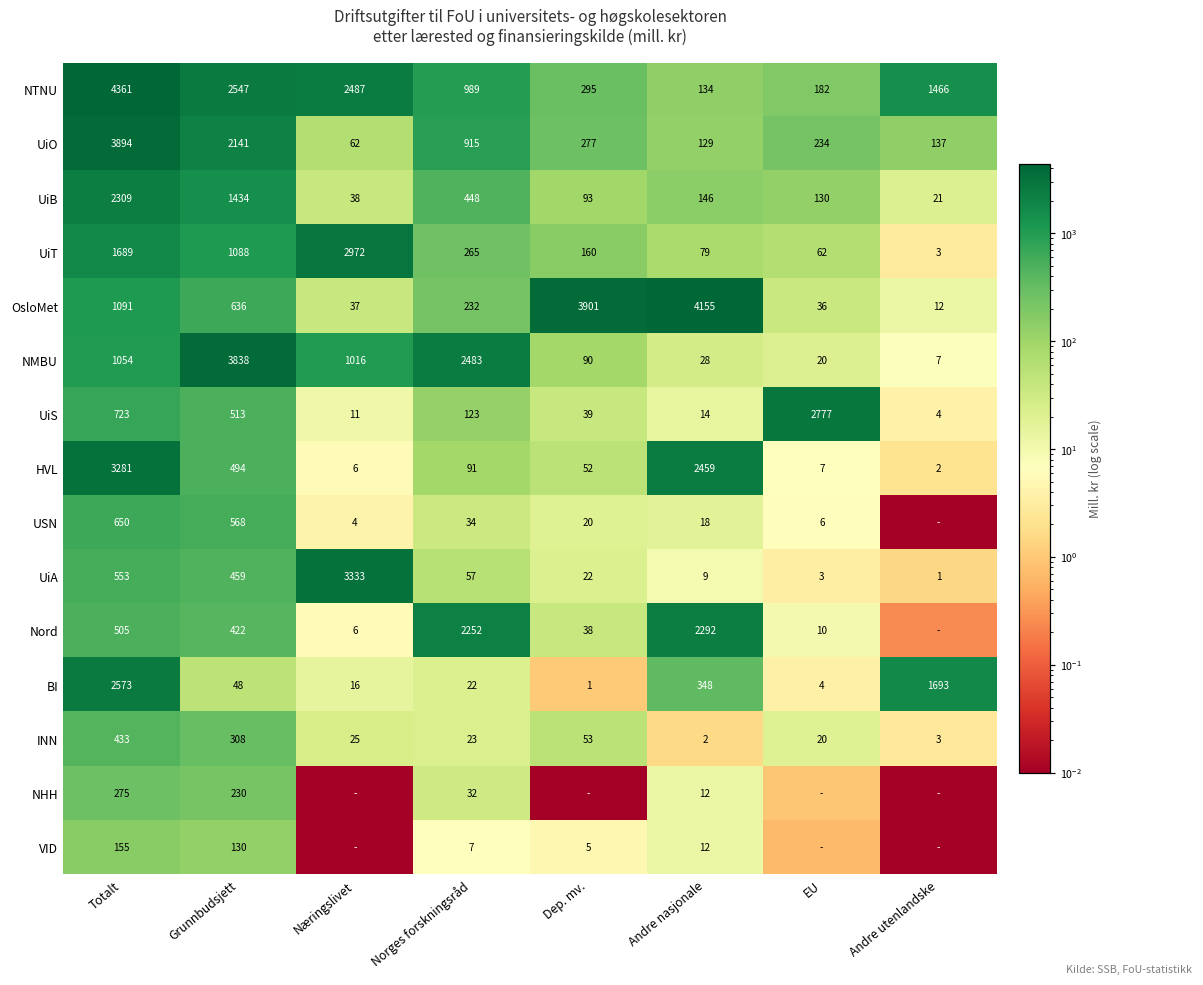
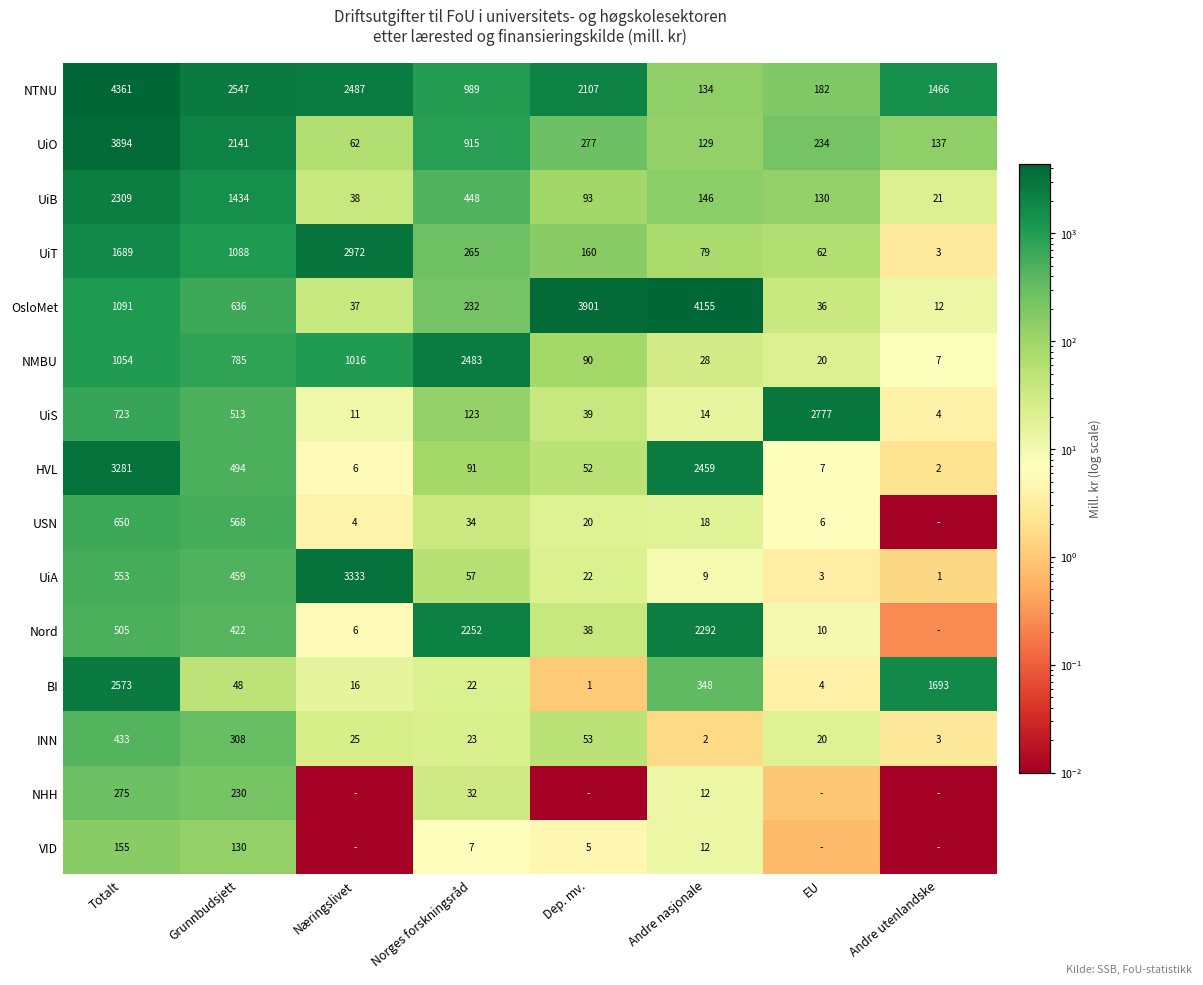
  {
    "NTNU": {
      "Totalt": 4361,
      "Grunnbudsjett": 2547,
      "Næringslivet": 2487,
      "Norges forskningsråd": 989,
-     "Dep. mv.": 295,
+     "Dep. mv.": 2107,
      "Andre nasjonale": 134,
      "EU": 182,
      "Andre utenlandske": 1466
    },
    "UiO": {
      "Totalt": 3894,
      "Grunnbudsjett": 2141,
      "Næringslivet": 62,
      "Norges forskningsråd": 915,
      "Dep. mv.": 277,
      "Andre nasjonale": 129,
      "EU": 234,
      "Andre utenlandske": 137
    },
    "UiB": {
      "Totalt": 2309,
      "Grunnbudsjett": 1434,
      "Næringslivet": 38,
      "Norges forskningsråd": 448,
      "Dep. mv.": 93,
      "Andre nasjonale": 146,
      "EU": 130,
      "Andre utenlandske": 21
    },
    "UiT": {
      "Totalt": 1689,
      "Grunnbudsjett": 1088,
      "Næringslivet": 2972,
      "Norges forskningsråd": 265,
      "Dep. mv.": 160,
      "Andre nasjonale": 79,
      "EU": 62,
      "Andre utenlandske": 3
    },
    "OsloMet": {
      "Totalt": 1091,
      "Grunnbudsjett": 636,
      "Næringslivet": 37,
      "Norges forskningsråd": 232,
      "Dep. mv.": 3901,
      "Andre nasjonale": 4155,
      "EU": 36,
      "Andre utenlandske": 12
    },
    "NMBU": {
      "Totalt": 1054,
-     "Grunnbudsjett": 3838,
+     "Grunnbudsjett": 785,
      "Næringslivet": 1016,
      "Norges forskningsråd": 2483,
      "Dep. mv.": 90,
      "Andre nasjonale": 28,
      "EU": 20,
      "Andre utenlandske": 7
    },
    "UiS": {
      "Totalt": 723,
      "Grunnbudsjett": 513,
      "Næringslivet": 11,
      "Norges forskningsråd": 123,
      "Dep. mv.": 39,
      "Andre nasjonale": 14,
      "EU": 2777,
      "Andre utenlandske": 4
    },
    "HVL": {
      "Totalt": 3281,
      "Grunnbudsjett": 494,
      "Næringslivet": 6,
      "Norges forskningsråd": 91,
      "Dep. mv.": 52,
      "Andre nasjonale": 2459,
      "EU": 7,
      "Andre utenlandske": 2
    },
    "USN": {
      "Totalt": 650,
      "Grunnbudsjett": 568,
      "Næringslivet": 4,
      "Norges forskningsråd": 34,
      "Dep. mv.": 20,
      "Andre nasjonale": 18,
      "EU": 6
    },
    "UiA": {
      "Totalt": 553,
      "Grunnbudsjett": 459,
      "Næringslivet": 3333,
      "Norges forskningsråd": 57,
      "Dep. mv.": 22,
      "Andre nasjonale": 9,
      "EU": 3,
      "Andre utenlandske": 1
    },
    "Nord": {
      "Totalt": 505,
      "Grunnbudsjett": 422,
      "Næringslivet": 6,
      "Norges forskningsråd": 2252,
      "Dep. mv.": 38,
      "Andre nasjonale": 2292,
      "EU": 10
    },
    "BI": {
      "Totalt": 2573,
      "Grunnbudsjett": 48,
      "Næringslivet": 16,
      "Norges forskningsråd": 22,
      "Dep. mv.": 1,
      "Andre nasjonale": 348,
      "EU": 4,
      "Andre utenlandske": 1693
    },
    "INN": {
      "Totalt": 433,
      "Grunnbudsjett": 308,
      "Næringslivet": 25,
      "Norges forskningsråd": 23,
      "Dep. mv.": 53,
      "Andre nasjonale": 2,
      "EU": 20,
      "Andre utenlandske": 3
    },
    "NHH": {
      "Totalt": 275,
      "Grunnbudsjett": 230,
      "Norges forskningsråd": 32,
      "Andre nasjonale": 12
    },
    "VID": {
      "Totalt": 155,
      "Grunnbudsjett": 130,
      "Norges forskningsråd": 7,
      "Dep. mv.": 5,
      "Andre nasjonale": 12
    }
  }
